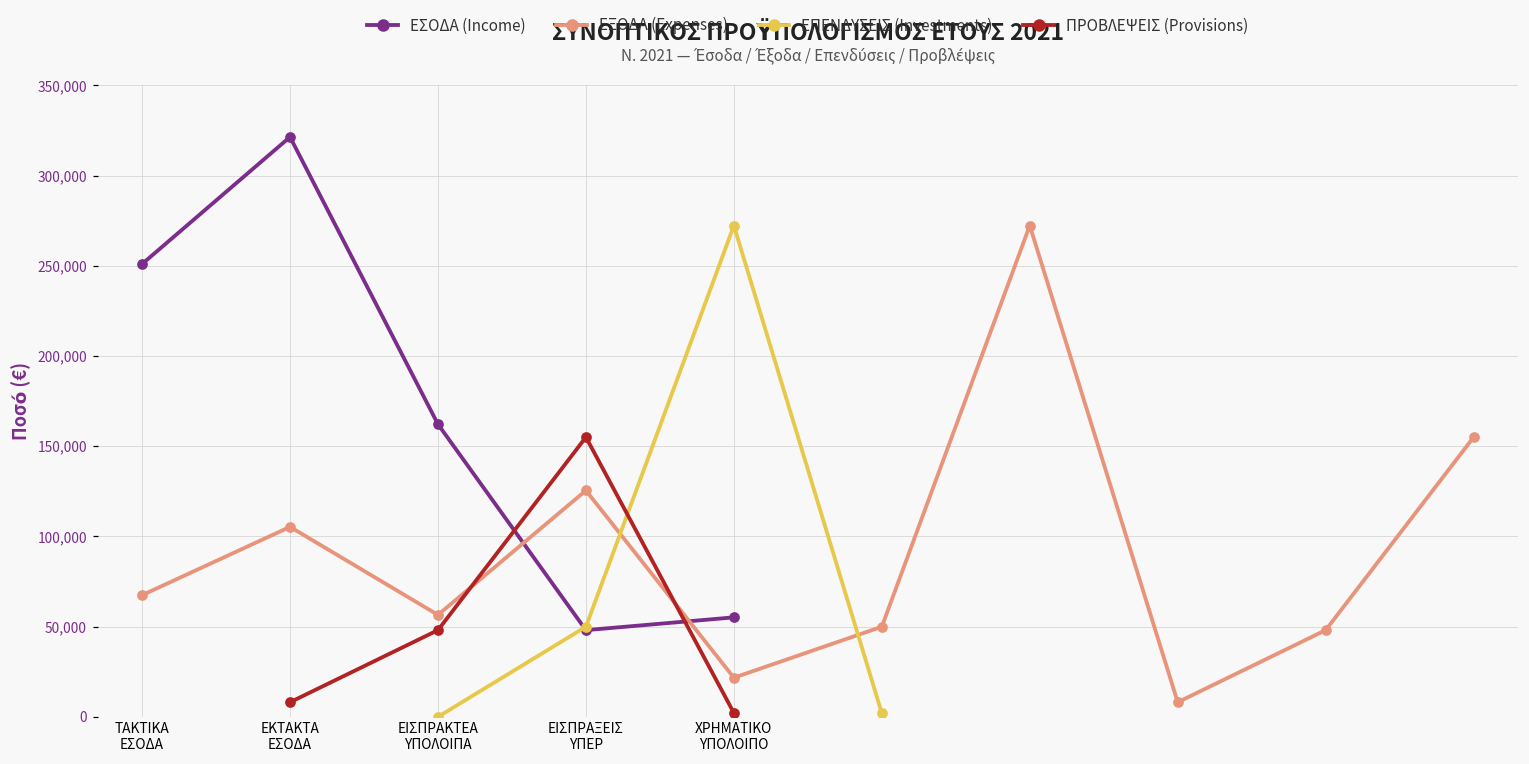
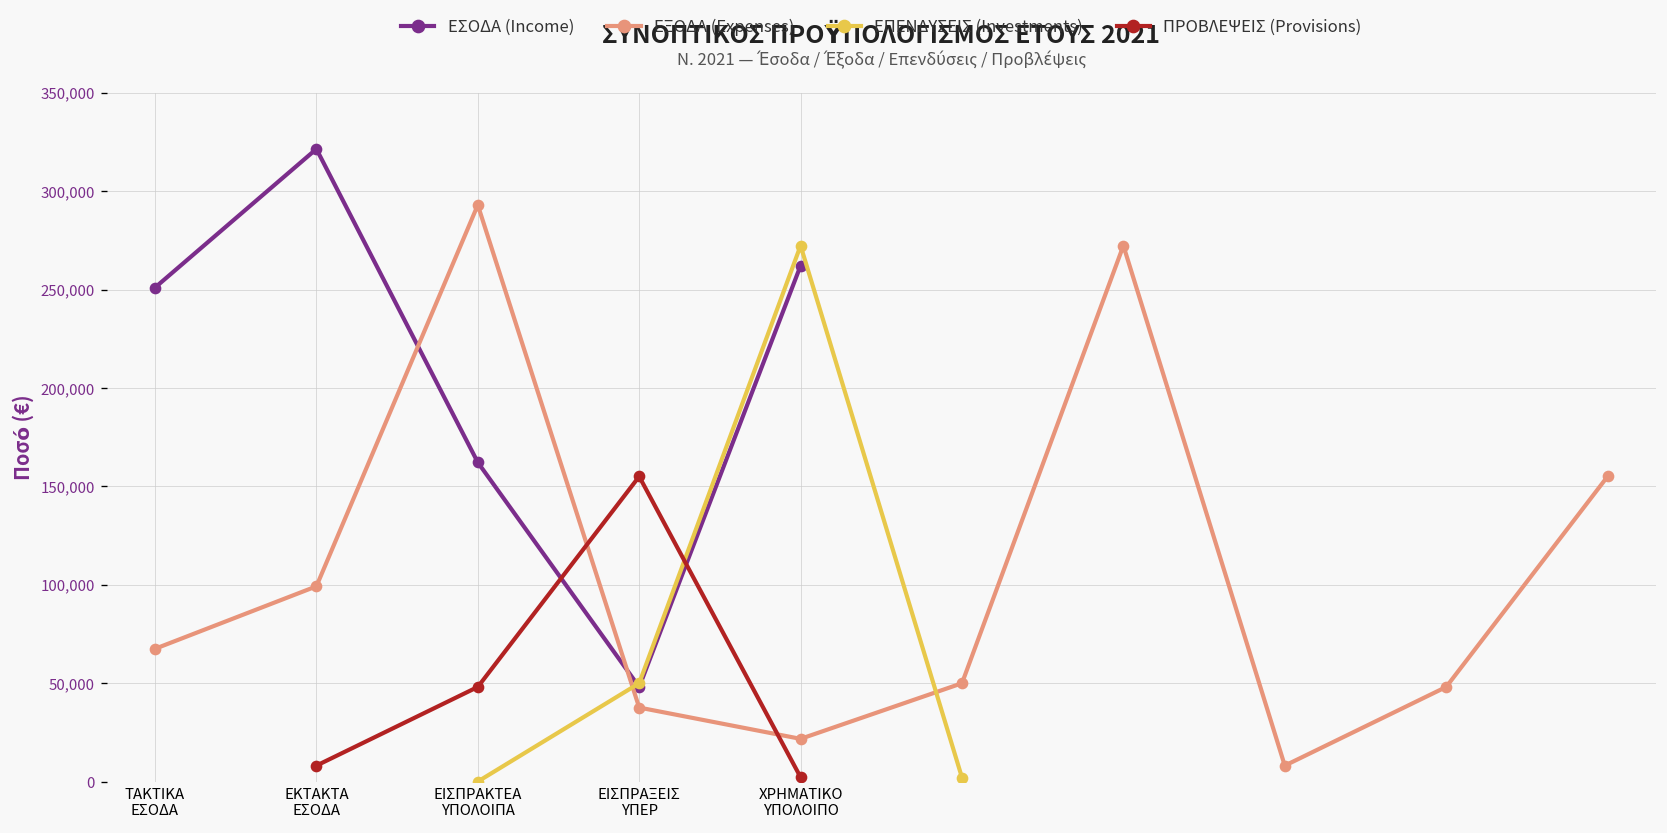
  {
    "ΕΣΟΔΑ (Income)": {
      "ΤΑΚΤΙΚΑ ΕΣΟΔΑ": "251,000",
      "ΕΚΤΑΚΤΑ ΕΣΟΔΑ": "321,000",
      "ΕΙΣΠΡΑΚΤΕΑ ΥΠΟΛΟΙΠΑ": "162,000",
      "ΕΙΣΠΡΑΞΕΙΣ ΥΠΕΡ": "48,000",
-     "ΧΡΗΜΑΤΙΚΟ ΥΠΟΛΟΙΠΟ": "55,000"
+     "ΧΡΗΜΑΤΙΚΟ ΥΠΟΛΟΙΠΟ": "262,000"
    },
    "ΕΞΟΔΑ (Expenses)": {
      "ΤΑΚΤΙΚΑ ΕΣΟΔΑ": "67,000",
-     "ΕΚΤΑΚΤΑ ΕΣΟΔΑ": "105,000",
-     "ΕΙΣΠΡΑΚΤΕΑ ΥΠΟΛΟΙΠΑ": "57,000",
-     "ΕΙΣΠΡΑΞΕΙΣ ΥΠΕΡ": "125,000",
+     "ΕΚΤΑΚΤΑ ΕΣΟΔΑ": "99,000",
+     "ΕΙΣΠΡΑΚΤΕΑ ΥΠΟΛΟΙΠΑ": "293,000",
+     "ΕΙΣΠΡΑΞΕΙΣ ΥΠΕΡ": "38,000",
      "ΧΡΗΜΑΤΙΚΟ ΥΠΟΛΟΙΠΟ": "22,000"
    },
    "ΕΠΕΝΔΥΣΕΙΣ (Investments)": {
      "ΕΙΣΠΡΑΚΤΕΑ ΥΠΟΛΟΙΠΑ": "0",
      "ΕΙΣΠΡΑΞΕΙΣ ΥΠΕΡ": "50,000",
      "ΧΡΗΜΑΤΙΚΟ ΥΠΟΛΟΙΠΟ": "272,000"
    },
    "ΠΡΟΒΛΕΨΕΙΣ (Provisions)": {
      "ΕΚΤΑΚΤΑ ΕΣΟΔΑ": "8,000",
      "ΕΙΣΠΡΑΚΤΕΑ ΥΠΟΛΟΙΠΑ": "48,000",
      "ΕΙΣΠΡΑΞΕΙΣ ΥΠΕΡ": "155,000",
      "ΧΡΗΜΑΤΙΚΟ ΥΠΟΛΟΙΠΟ": "2,000"
    }
  }
